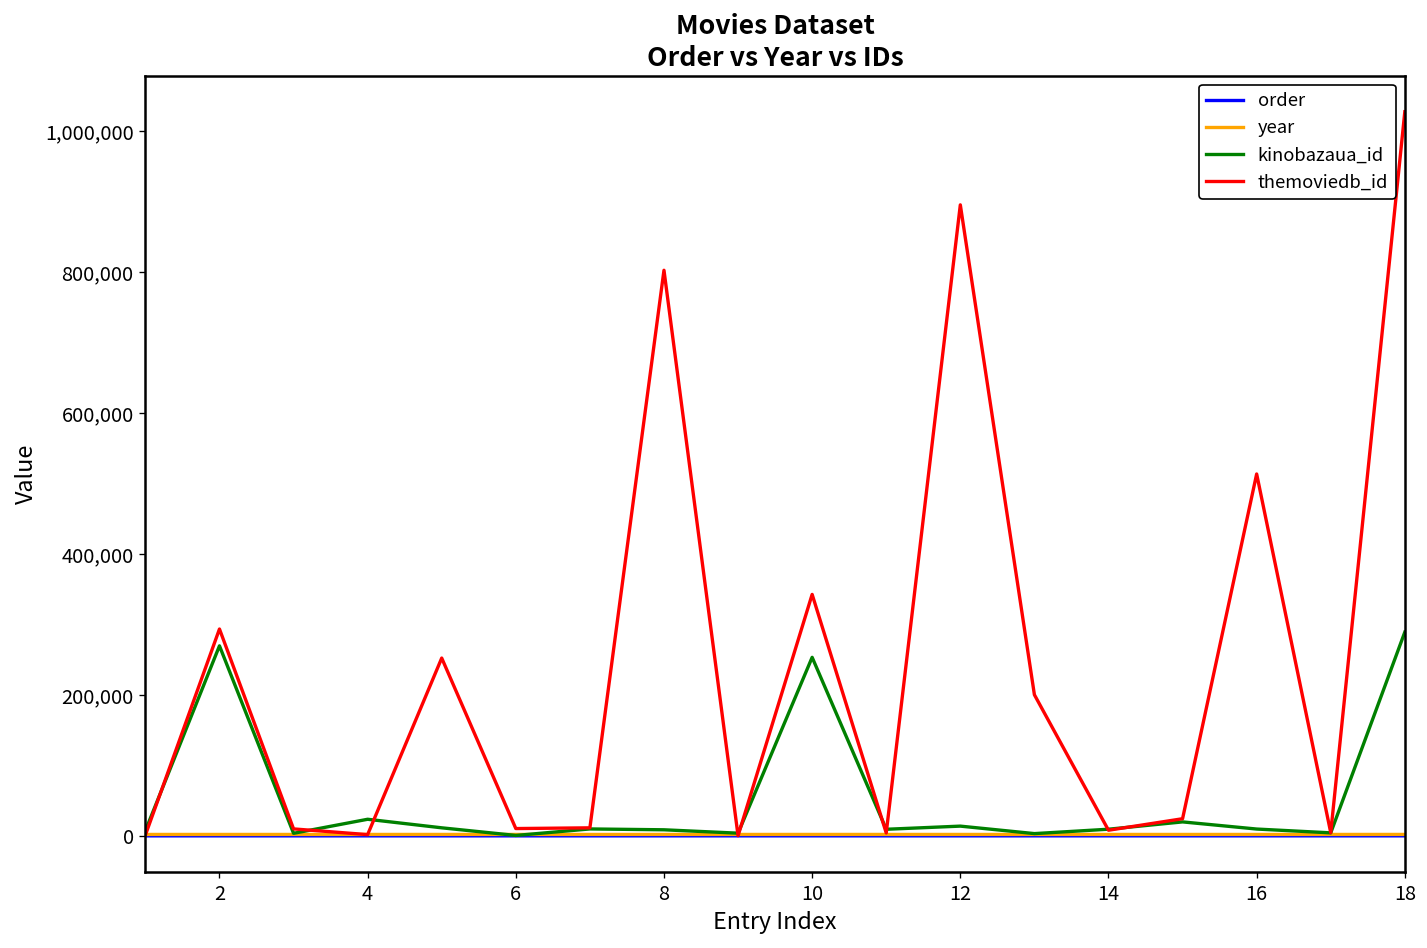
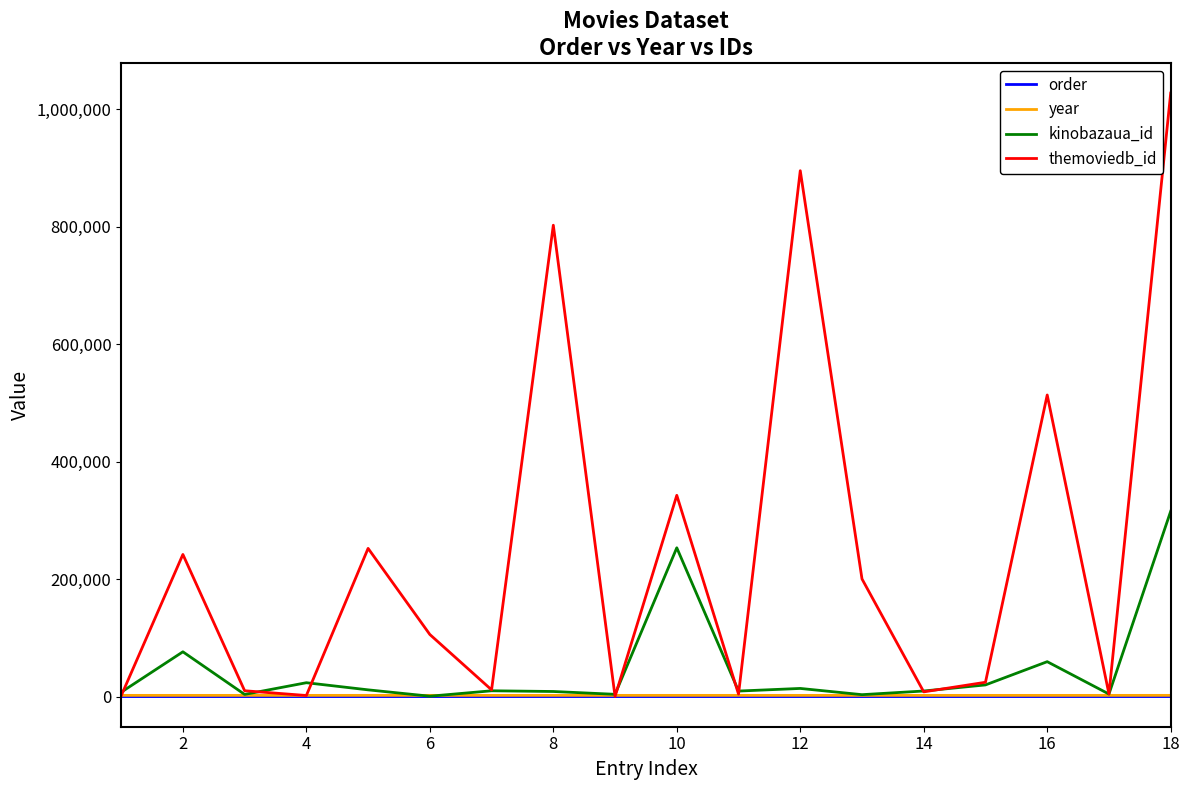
  {
    "kinobazaua_id": {
-     "2": "270,000",
+     "2": "80,000",
      "4": "20,000",
      "8": "10,000",
      "10": "250,000",
      "12": "10,000",
-     "16": "10,000",
-     "18": "290,000"
+     "16": "60,000",
+     "18": "320,000"
    },
    "themoviedb_id": {
-     "2": "290,000",
-     "6": "10,000",
+     "2": "240,000",
+     "6": "110,000",
      "8": "800,000",
      "10": "340,000",
      "12": "890,000",
      "16": "510,000",
      "18": "1,030,000"
    }
  }
